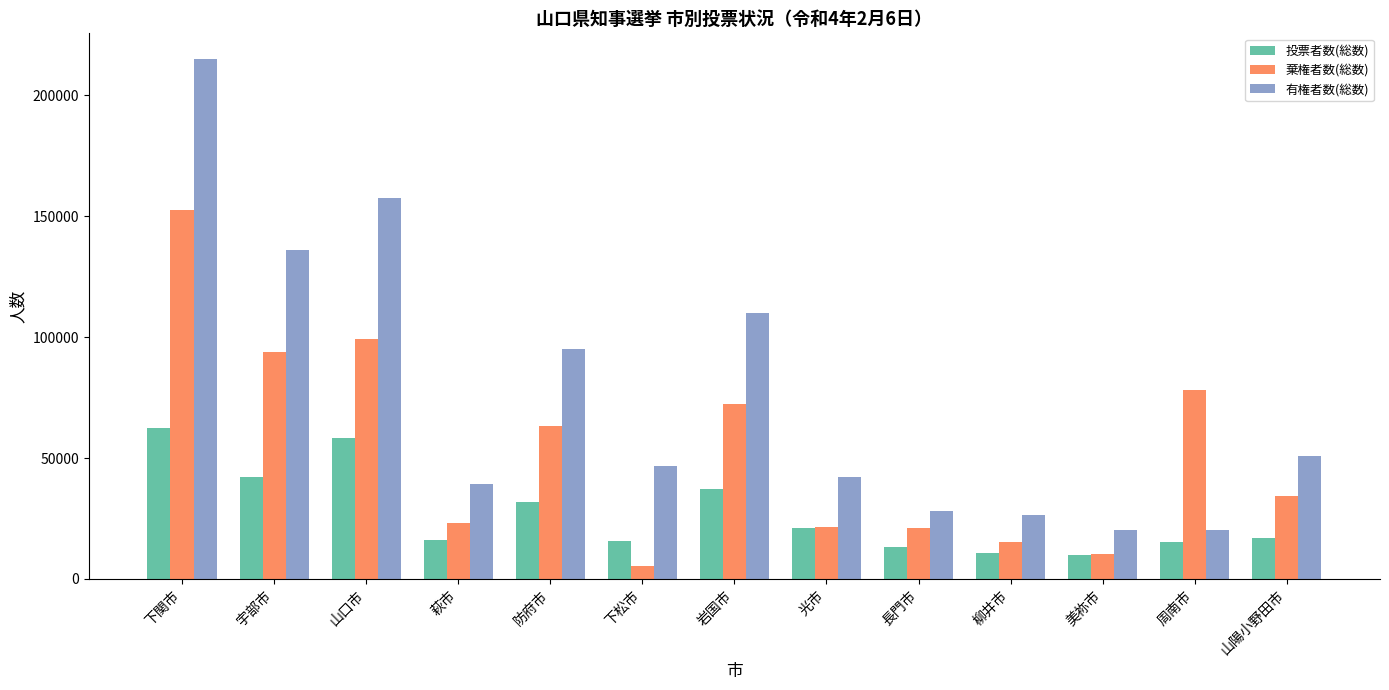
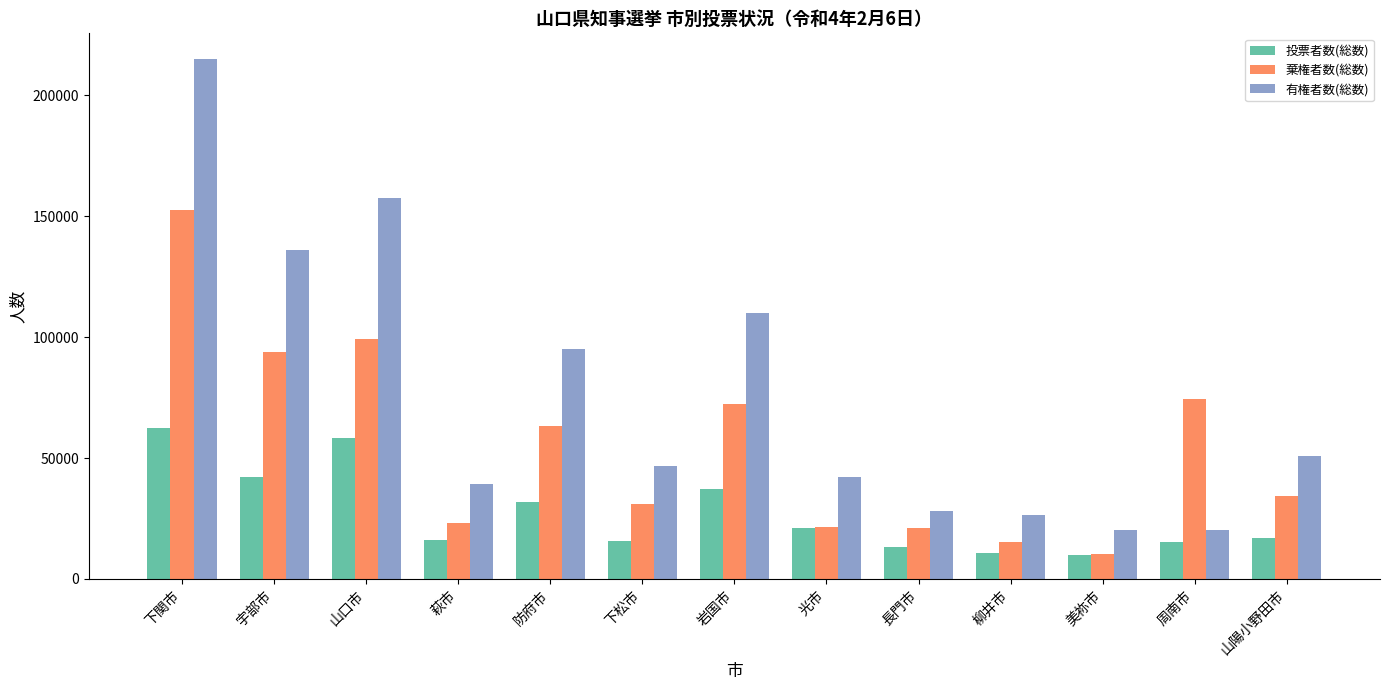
  {
    "投票者数(総数)": {
      "下関市": 62000,
      "宇部市": 42000,
      "山口市": 58000,
      "萩市": 16000,
      "防府市": 32000,
      "下松市": 15000,
      "岩国市": 37000,
      "光市": 21000,
      "長門市": 13000,
      "柳井市": 11000,
      "美祢市": 10000,
      "周南市": 15000,
      "山陽小野田市": 17000
    },
    "棄権者数(総数)": {
      "下関市": 152000,
      "宇部市": 94000,
      "山口市": 99000,
      "萩市": 23000,
      "防府市": 63000,
-     "下松市": 5000,
+     "下松市": 31000,
      "岩国市": 72000,
      "光市": 21000,
      "長門市": 21000,
      "柳井市": 15000,
      "美祢市": 10000,
-     "周南市": 78000,
+     "周南市": 74000,
      "山陽小野田市": 34000
    },
    "有権者数(総数)": {
      "下関市": 215000,
      "宇部市": 136000,
      "山口市": 158000,
      "萩市": 39000,
      "防府市": 95000,
      "下松市": 47000,
      "岩国市": 110000,
      "光市": 42000,
      "長門市": 28000,
      "柳井市": 26000,
      "美祢市": 20000,
      "周南市": 20000,
      "山陽小野田市": 51000
    }
  }
